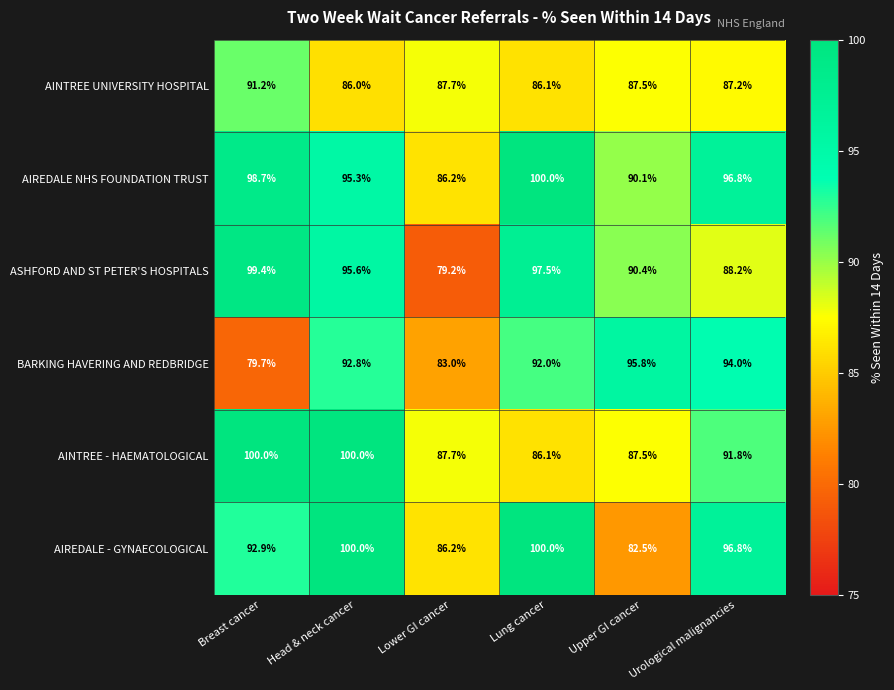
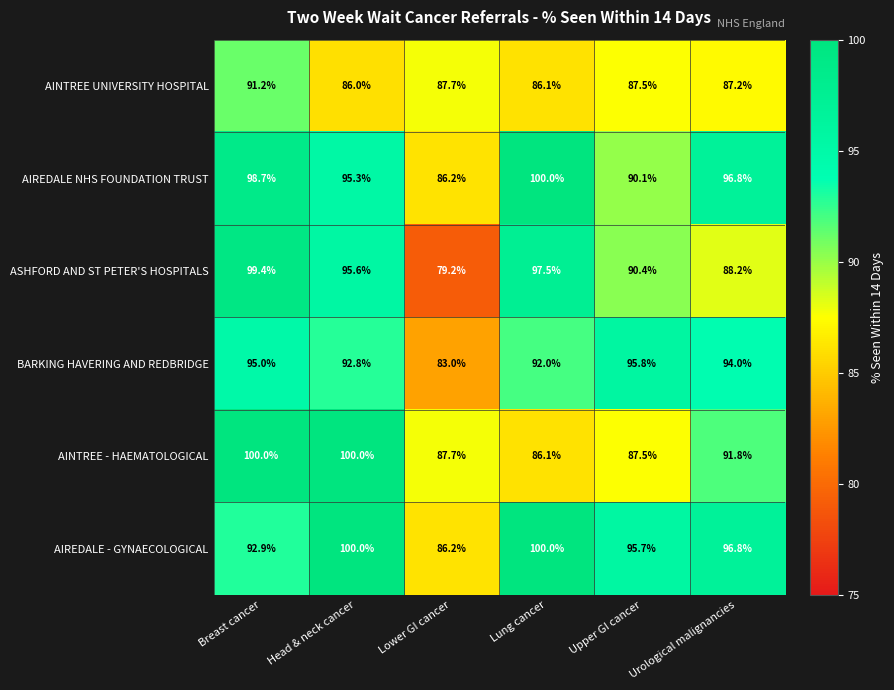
  {
    "AINTREE UNIVERSITY HOSPITAL": {
      "Breast cancer": "91.2%",
      "Head & neck cancer": "86.0%",
      "Lower GI cancer": "87.7%",
      "Lung cancer": "86.1%",
      "Upper GI cancer": "87.5%",
      "Urological malignancies": "87.2%"
    },
    "AIREDALE NHS FOUNDATION TRUST": {
      "Breast cancer": "98.7%",
      "Head & neck cancer": "95.3%",
      "Lower GI cancer": "86.2%",
      "Lung cancer": "100.0%",
      "Upper GI cancer": "90.1%",
      "Urological malignancies": "96.8%"
    },
    "ASHFORD AND ST PETER'S HOSPITALS": {
      "Breast cancer": "99.4%",
      "Head & neck cancer": "95.6%",
      "Lower GI cancer": "79.2%",
      "Lung cancer": "97.5%",
      "Upper GI cancer": "90.4%",
      "Urological malignancies": "88.2%"
    },
    "BARKING HAVERING AND REDBRIDGE": {
-     "Breast cancer": "79.7%",
+     "Breast cancer": "95.0%",
      "Head & neck cancer": "92.8%",
      "Lower GI cancer": "83.0%",
      "Lung cancer": "92.0%",
      "Upper GI cancer": "95.8%",
      "Urological malignancies": "94.0%"
    },
    "AINTREE - HAEMATOLOGICAL": {
      "Breast cancer": "100.0%",
      "Head & neck cancer": "100.0%",
      "Lower GI cancer": "87.7%",
      "Lung cancer": "86.1%",
      "Upper GI cancer": "87.5%",
      "Urological malignancies": "91.8%"
    },
    "AIREDALE - GYNAECOLOGICAL": {
      "Breast cancer": "92.9%",
      "Head & neck cancer": "100.0%",
      "Lower GI cancer": "86.2%",
      "Lung cancer": "100.0%",
-     "Upper GI cancer": "82.5%",
+     "Upper GI cancer": "95.7%",
      "Urological malignancies": "96.8%"
    }
  }
